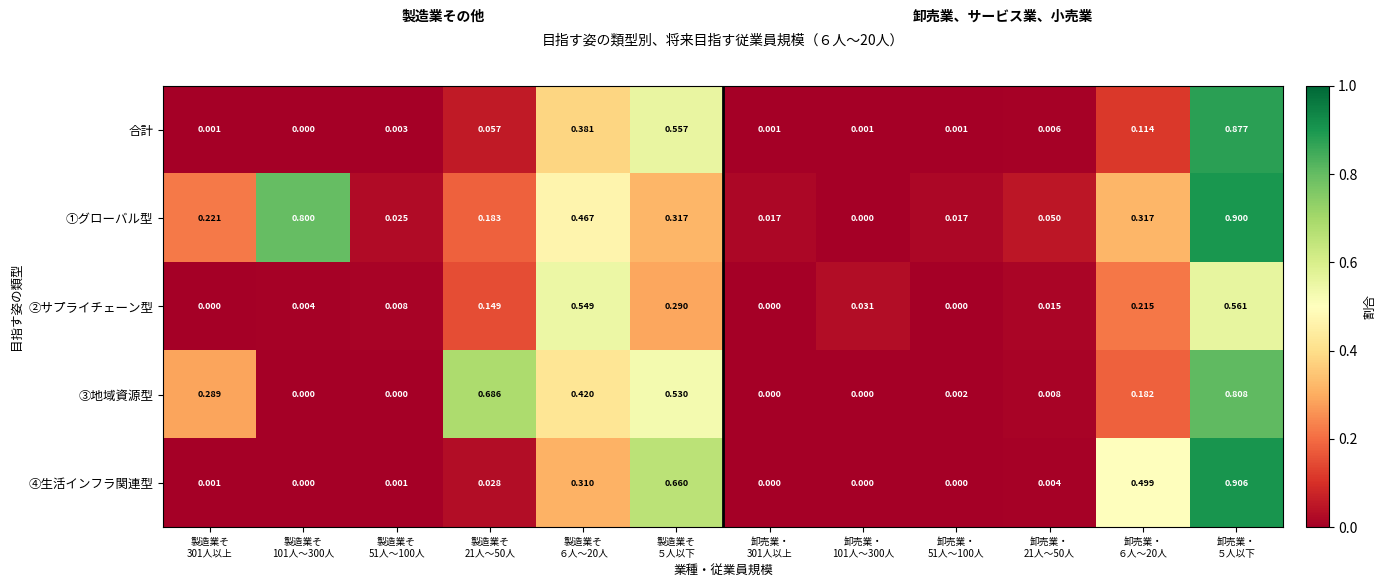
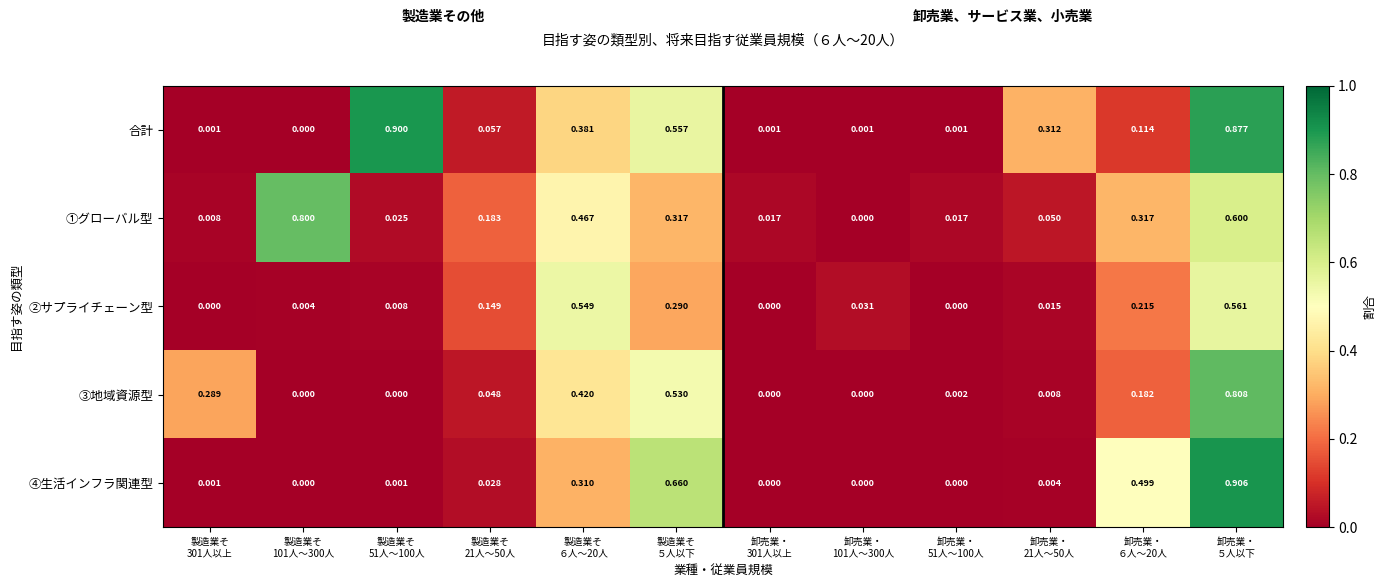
  {
    "合計": {
      "製造業そ 301人以上": 0.001,
      "製造業そ 101人～300人": 0.000,
-     "製造業そ 51人～100人": 0.003,
+     "製造業そ 51人～100人": 0.900,
      "製造業そ 21人～50人": 0.057,
      "製造業そ ６人～20人": 0.381,
      "製造業そ ５人以下": 0.557,
      "卸売業・ 301人以上": 0.001,
      "卸売業・ 101人～300人": 0.001,
      "卸売業・ 51人～100人": 0.001,
-     "卸売業・ 21人～50人": 0.006,
+     "卸売業・ 21人～50人": 0.312,
      "卸売業・ ６人～20人": 0.114,
      "卸売業・ ５人以下": 0.877
    },
    "①グローバル型": {
-     "製造業そ 301人以上": 0.221,
+     "製造業そ 301人以上": 0.008,
      "製造業そ 101人～300人": 0.800,
      "製造業そ 51人～100人": 0.025,
      "製造業そ 21人～50人": 0.183,
      "製造業そ ６人～20人": 0.467,
      "製造業そ ５人以下": 0.317,
      "卸売業・ 301人以上": 0.017,
      "卸売業・ 101人～300人": 0.000,
      "卸売業・ 51人～100人": 0.017,
      "卸売業・ 21人～50人": 0.050,
      "卸売業・ ６人～20人": 0.317,
-     "卸売業・ ５人以下": 0.900
+     "卸売業・ ５人以下": 0.600
    },
    "②サプライチェーン型": {
      "製造業そ 301人以上": 0.000,
      "製造業そ 101人～300人": 0.004,
      "製造業そ 51人～100人": 0.008,
      "製造業そ 21人～50人": 0.149,
      "製造業そ ６人～20人": 0.549,
      "製造業そ ５人以下": 0.290,
      "卸売業・ 301人以上": 0.000,
      "卸売業・ 101人～300人": 0.031,
      "卸売業・ 51人～100人": 0.000,
      "卸売業・ 21人～50人": 0.015,
      "卸売業・ ６人～20人": 0.215,
      "卸売業・ ５人以下": 0.561
    },
    "③地域資源型": {
      "製造業そ 301人以上": 0.289,
      "製造業そ 101人～300人": 0.000,
      "製造業そ 51人～100人": 0.000,
-     "製造業そ 21人～50人": 0.686,
+     "製造業そ 21人～50人": 0.048,
      "製造業そ ６人～20人": 0.420,
      "製造業そ ５人以下": 0.530,
      "卸売業・ 301人以上": 0.000,
      "卸売業・ 101人～300人": 0.000,
      "卸売業・ 51人～100人": 0.002,
      "卸売業・ 21人～50人": 0.008,
      "卸売業・ ６人～20人": 0.182,
      "卸売業・ ５人以下": 0.808
    },
    "④生活インフラ関連型": {
      "製造業そ 301人以上": 0.001,
      "製造業そ 101人～300人": 0.000,
      "製造業そ 51人～100人": 0.001,
      "製造業そ 21人～50人": 0.028,
      "製造業そ ６人～20人": 0.310,
      "製造業そ ５人以下": 0.660,
      "卸売業・ 301人以上": 0.000,
      "卸売業・ 101人～300人": 0.000,
      "卸売業・ 51人～100人": 0.000,
      "卸売業・ 21人～50人": 0.004,
      "卸売業・ ６人～20人": 0.499,
      "卸売業・ ５人以下": 0.906
    }
  }
